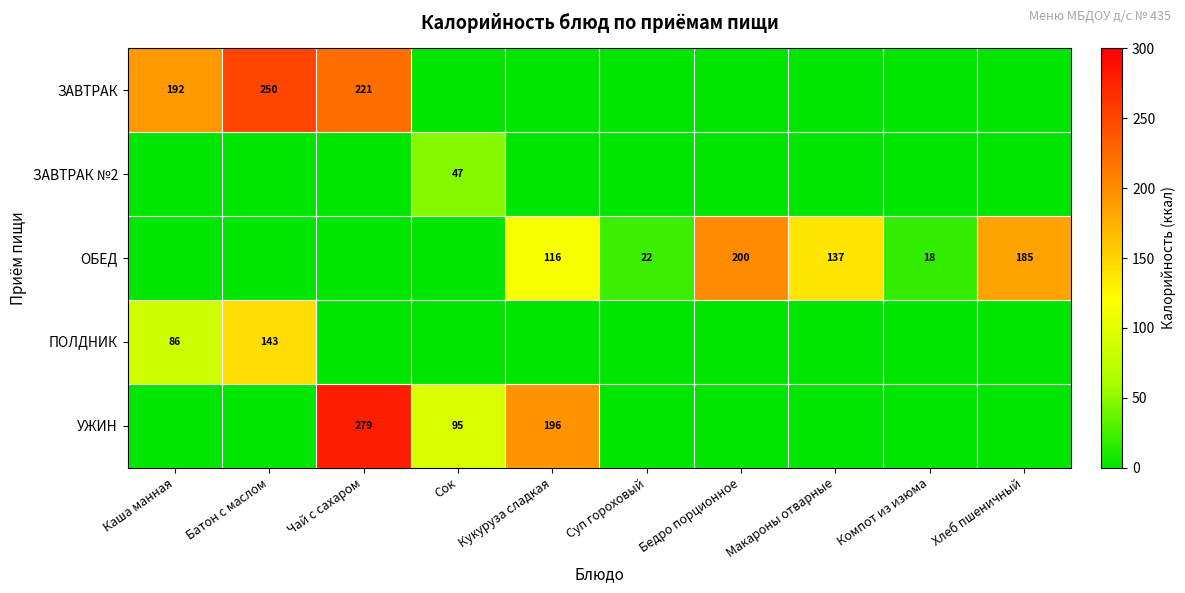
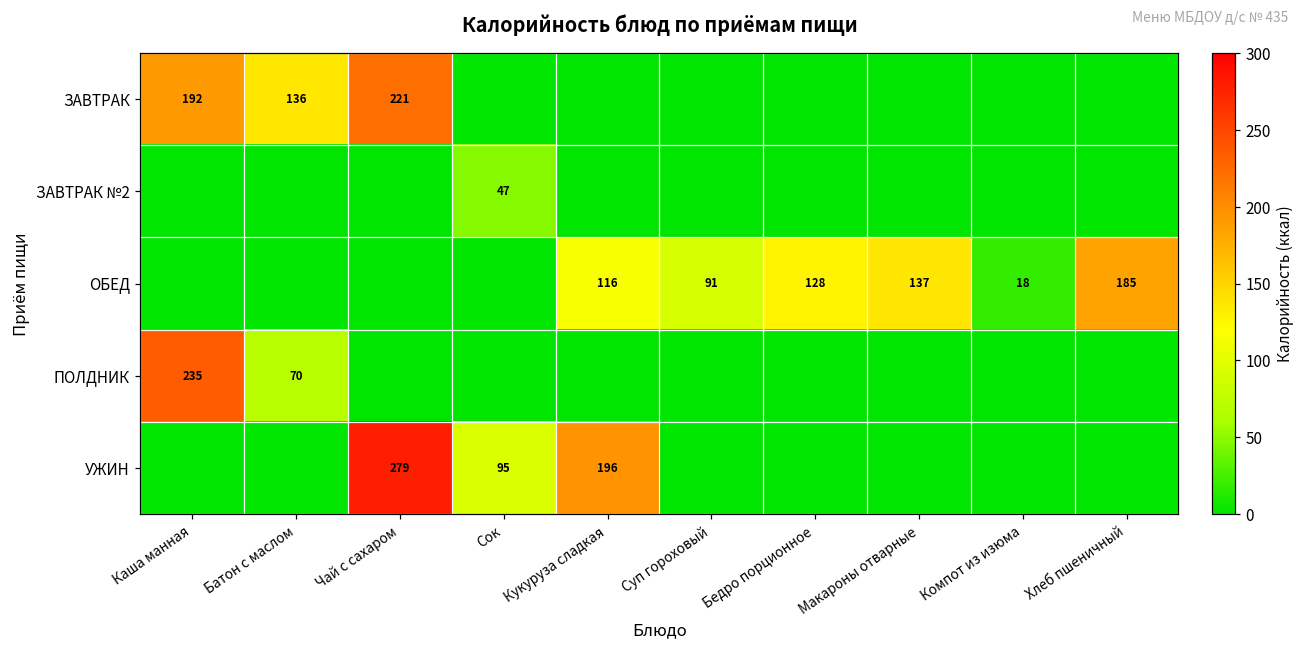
  {
    "ЗАВТРАК": {
      "Каша манная": 192,
-     "Батон с маслом": 250,
+     "Батон с маслом": 136,
      "Чай с сахаром": 221
    },
    "ЗАВТРАК №2": {
      "Сок": 47
    },
    "ОБЕД": {
      "Кукуруза сладкая": 116,
-     "Суп гороховый": 22,
-     "Бедро порционное": 200,
+     "Суп гороховый": 91,
+     "Бедро порционное": 128,
      "Макароны отварные": 137,
      "Компот из изюма": 18,
      "Хлеб пшеничный": 185
    },
    "ПОЛДНИК": {
-     "Каша манная": 86,
-     "Батон с маслом": 143
+     "Каша манная": 235,
+     "Батон с маслом": 70
    },
    "УЖИН": {
      "Чай с сахаром": 279,
      "Сок": 95,
      "Кукуруза сладкая": 196
    }
  }
